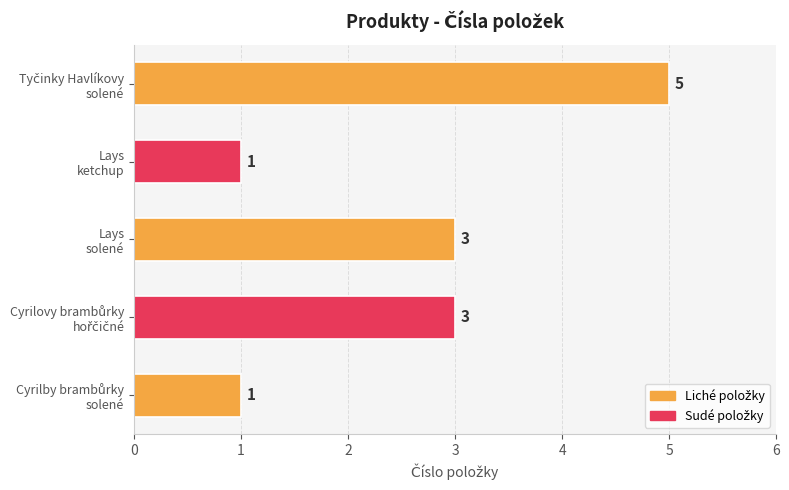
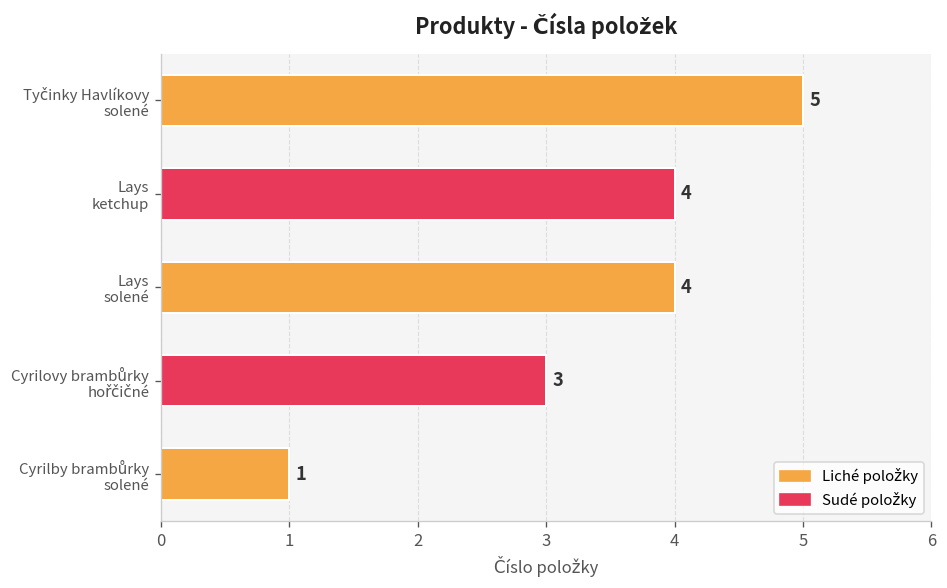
  {
    "Tyčinky Havlíkovy solené": 5,
-   "Lays ketchup": 1,
-   "Lays solené": 3,
+   "Lays ketchup": 4,
+   "Lays solené": 4,
    "Cyrilovy brambůrky hořčičné": 3,
    "Cyrilby brambůrky solené": 1
  }
